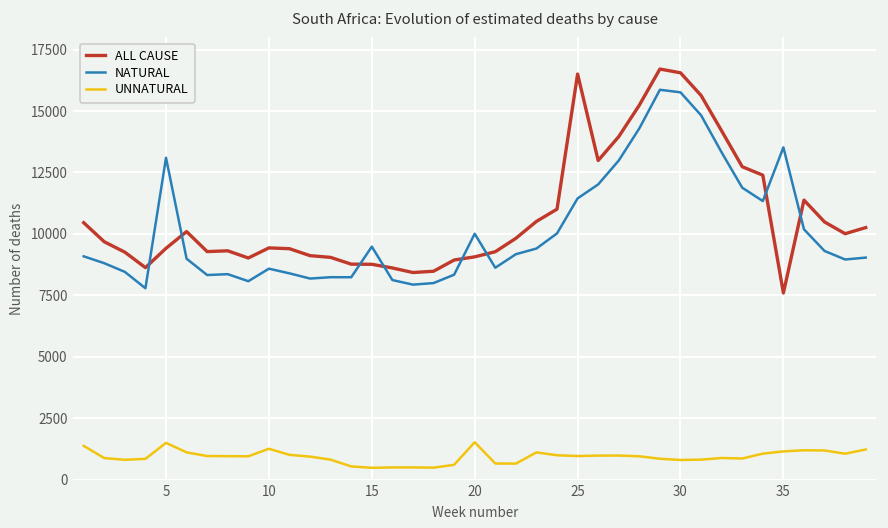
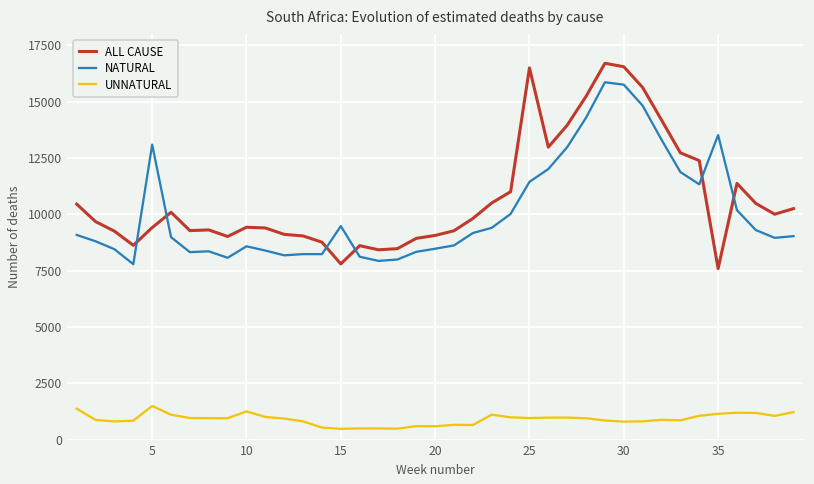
  {
    "ALL CAUSE": {
      "5": 9400,
      "10": 9400,
-     "15": 8800,
+     "15": 7800,
      "20": 9100,
      "25": 16500,
      "30": 16600,
      "35": 7600
    },
    "NATURAL": {
      "5": 13100,
      "10": 8600,
      "15": 9500,
-     "20": 10000,
+     "20": 8500,
      "25": 11400,
      "30": 15800,
      "35": 13500
    },
    "UNNATURAL": {
      "5": 1500,
      "10": 1300,
      "15": 500,
-     "20": 1500,
+     "20": 600,
      "25": 1000,
      "30": 800,
      "35": 1100
    }
  }
